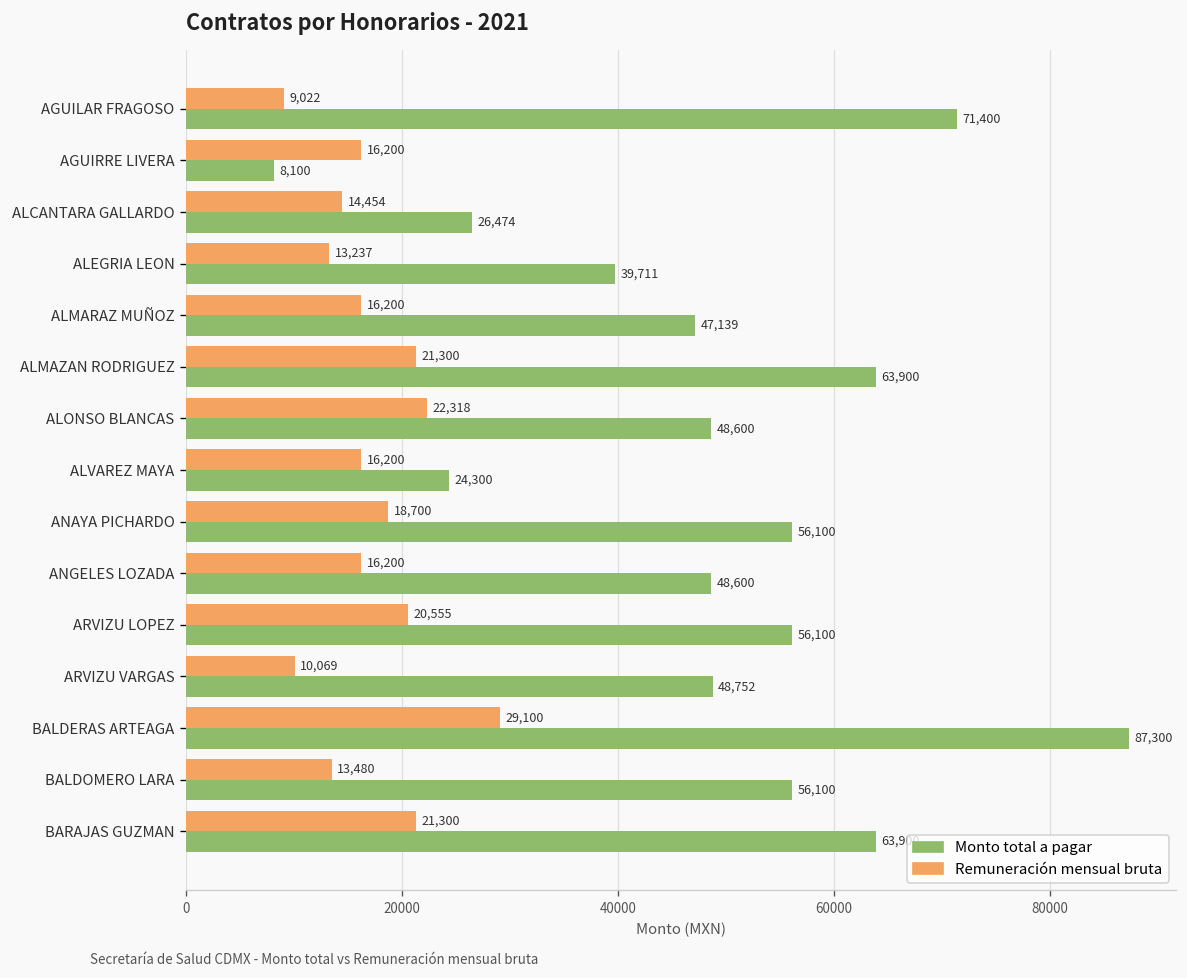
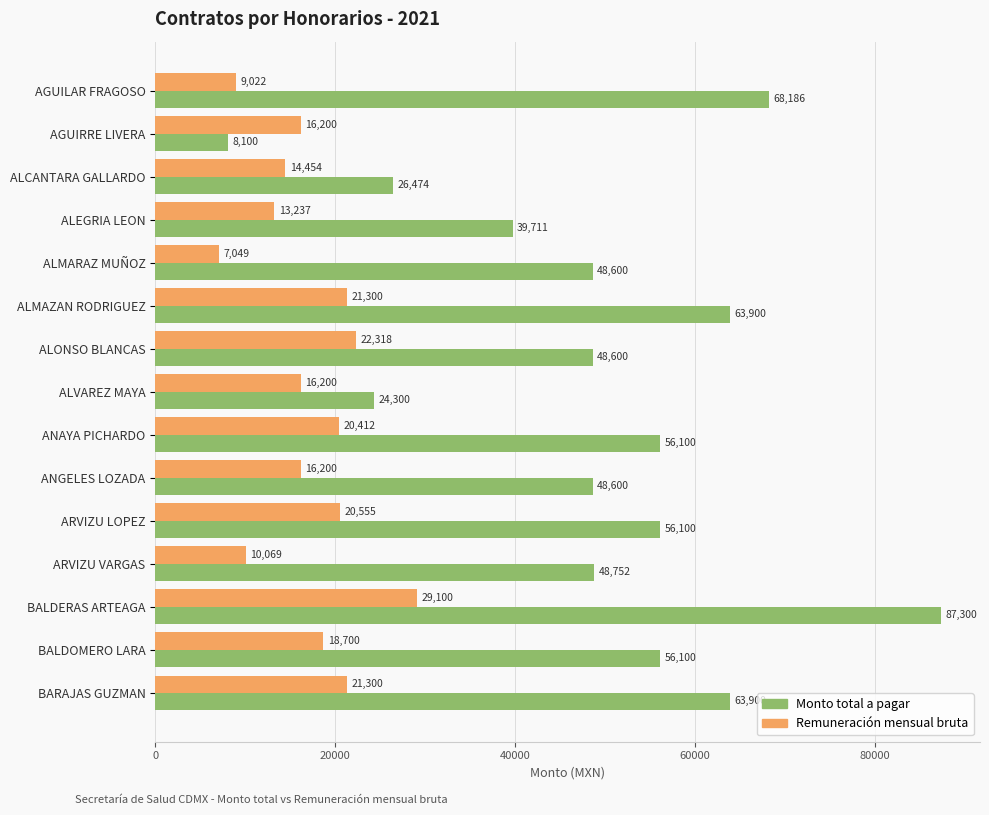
  {
    "Monto total a pagar": {
-     "AGUILAR FRAGOSO": "71,400",
+     "AGUILAR FRAGOSO": "68,186",
      "AGUIRRE LIVERA": "8,100",
      "ALCANTARA GALLARDO": "26,474",
      "ALEGRIA LEON": "39,711",
-     "ALMARAZ MUÑOZ": "47,139",
+     "ALMARAZ MUÑOZ": "48,600",
      "ALMAZAN RODRIGUEZ": "63,900",
      "ALONSO BLANCAS": "48,600",
      "ALVAREZ MAYA": "24,300",
      "ANAYA PICHARDO": "56,100",
      "ANGELES LOZADA": "48,600",
      "ARVIZU LOPEZ": "56,100",
      "ARVIZU VARGAS": "48,752",
      "BALDERAS ARTEAGA": "87,300",
      "BALDOMERO LARA": "56,100"
    },
    "Remuneración mensual bruta": {
      "AGUILAR FRAGOSO": "9,022",
      "AGUIRRE LIVERA": "16,200",
      "ALCANTARA GALLARDO": "14,454",
      "ALEGRIA LEON": "13,237",
-     "ALMARAZ MUÑOZ": "16,200",
+     "ALMARAZ MUÑOZ": "7,049",
      "ALMAZAN RODRIGUEZ": "21,300",
      "ALONSO BLANCAS": "22,318",
      "ALVAREZ MAYA": "16,200",
-     "ANAYA PICHARDO": "18,700",
+     "ANAYA PICHARDO": "20,412",
      "ANGELES LOZADA": "16,200",
      "ARVIZU LOPEZ": "20,555",
      "ARVIZU VARGAS": "10,069",
      "BALDERAS ARTEAGA": "29,100",
-     "BALDOMERO LARA": "13,480",
+     "BALDOMERO LARA": "18,700",
      "BARAJAS GUZMAN": "21,300"
    }
  }
